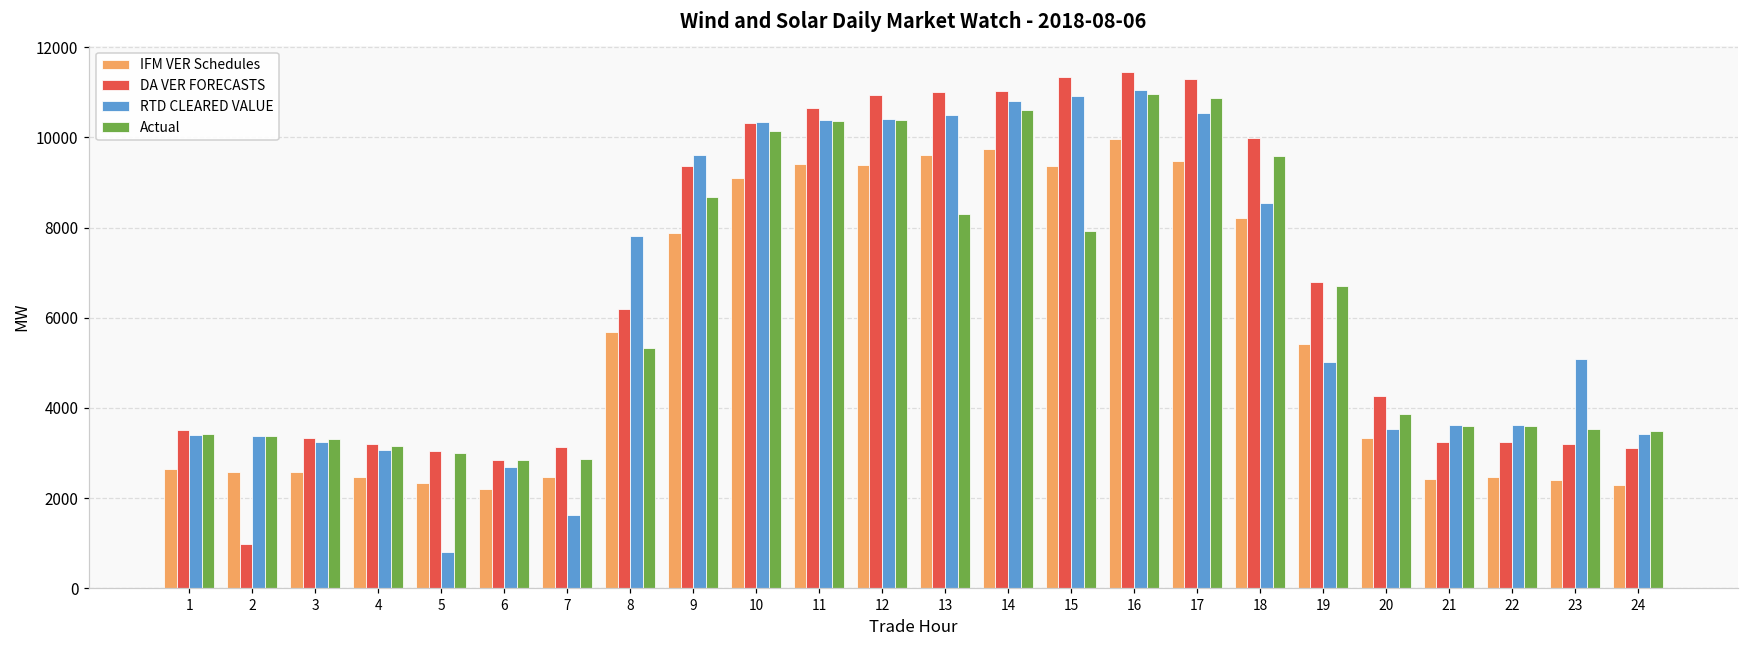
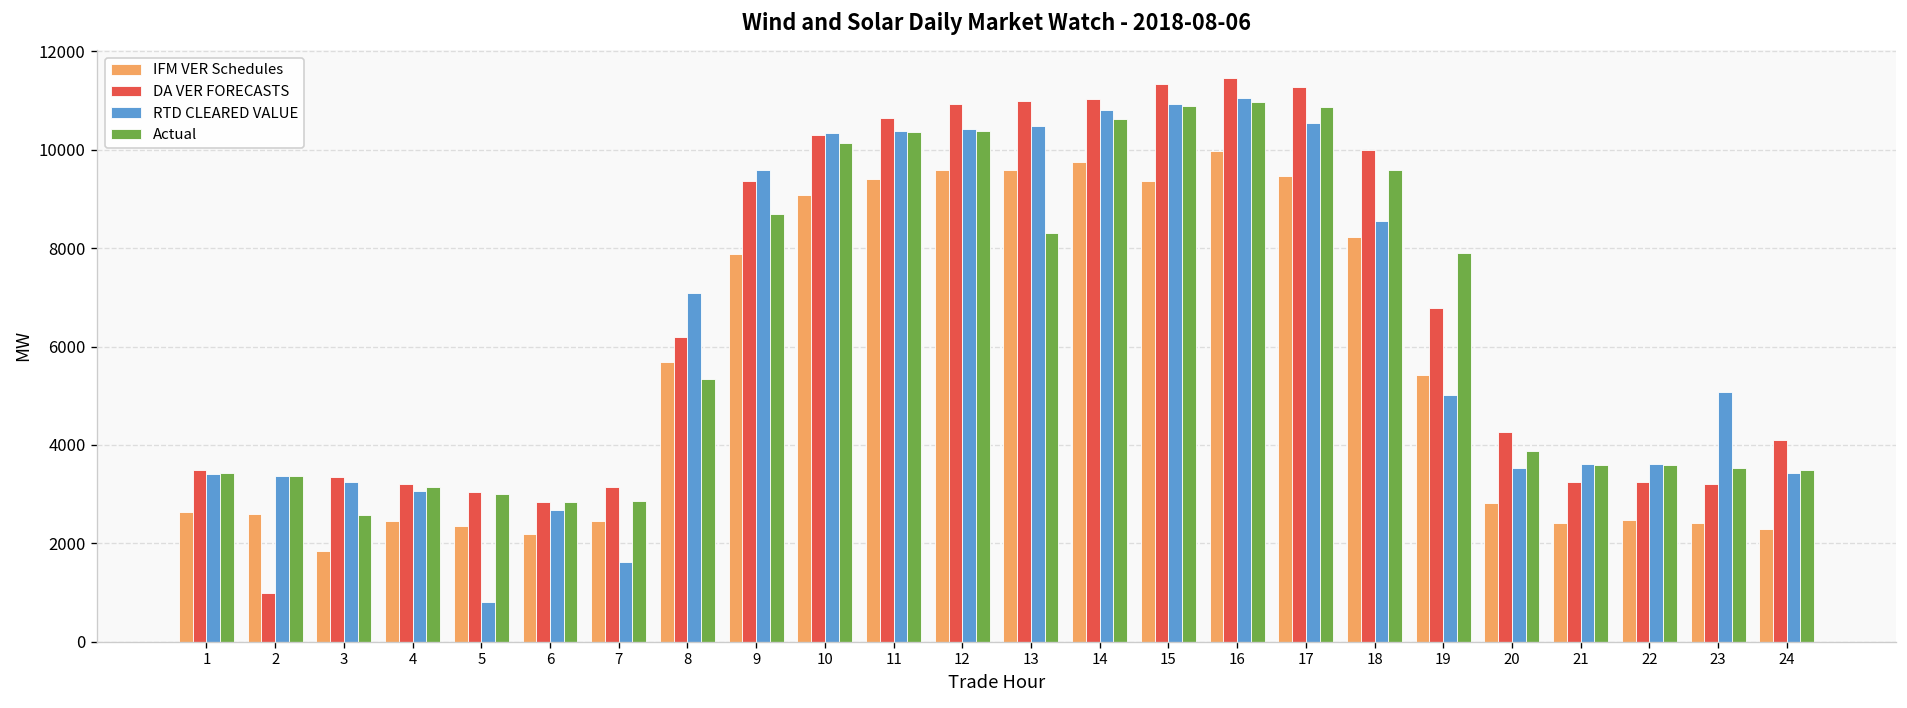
  {
    "IFM VER Schedules": {
      "1": 2600,
      "2": 2600,
-     "3": 2600,
+     "3": 1800,
      "4": 2500,
      "5": 2300,
      "6": 2200,
      "7": 2500,
      "8": 5700,
      "9": 7900,
      "10": 9100,
      "11": 9400,
-     "12": 9400,
+     "12": 9600,
      "13": 9600,
      "14": 9800,
      "15": 9400,
      "16": 10000,
      "17": 9500,
      "18": 8200,
      "19": 5400,
-     "20": 3300,
+     "20": 2800,
      "21": 2400,
      "22": 2500,
      "23": 2400,
      "24": 2300
    },
    "DA VER FORECASTS": {
      "1": 3500,
      "2": 1000,
      "3": 3300,
      "4": 3200,
      "5": 3000,
      "6": 2800,
      "7": 3100,
      "8": 6200,
      "9": 9400,
      "10": 10300,
      "11": 10700,
      "12": 10900,
      "13": 11000,
      "14": 11000,
      "15": 11300,
      "16": 11500,
      "17": 11300,
      "18": 10000,
      "19": 6800,
      "20": 4300,
      "21": 3200,
      "22": 3200,
      "23": 3200,
-     "24": 3100
+     "24": 4100
    },
    "RTD CLEARED VALUE": {
      "1": 3400,
      "2": 3400,
      "3": 3300,
      "4": 3100,
      "5": 800,
      "6": 2700,
      "7": 1600,
-     "8": 7800,
+     "8": 7100,
      "9": 9600,
      "10": 10300,
      "11": 10400,
      "12": 10400,
      "13": 10500,
      "14": 10800,
      "15": 10900,
      "16": 11100,
      "17": 10600,
      "18": 8600,
      "19": 5000,
      "20": 3500,
      "21": 3600,
      "22": 3600,
      "23": 5100,
      "24": 3400
    },
    "Actual": {
      "1": 3400,
      "2": 3400,
-     "3": 3300,
+     "3": 2600,
      "4": 3100,
      "5": 3000,
      "6": 2800,
      "7": 2900,
      "8": 5300,
      "9": 8700,
      "10": 10100,
      "11": 10400,
      "12": 10400,
      "13": 8300,
      "14": 10600,
-     "15": 7900,
+     "15": 10900,
      "16": 11000,
      "17": 10900,
      "18": 9600,
-     "19": 6700,
+     "19": 7900,
      "20": 3900,
      "21": 3600,
      "22": 3600,
      "23": 3500,
      "24": 3500
    }
  }
